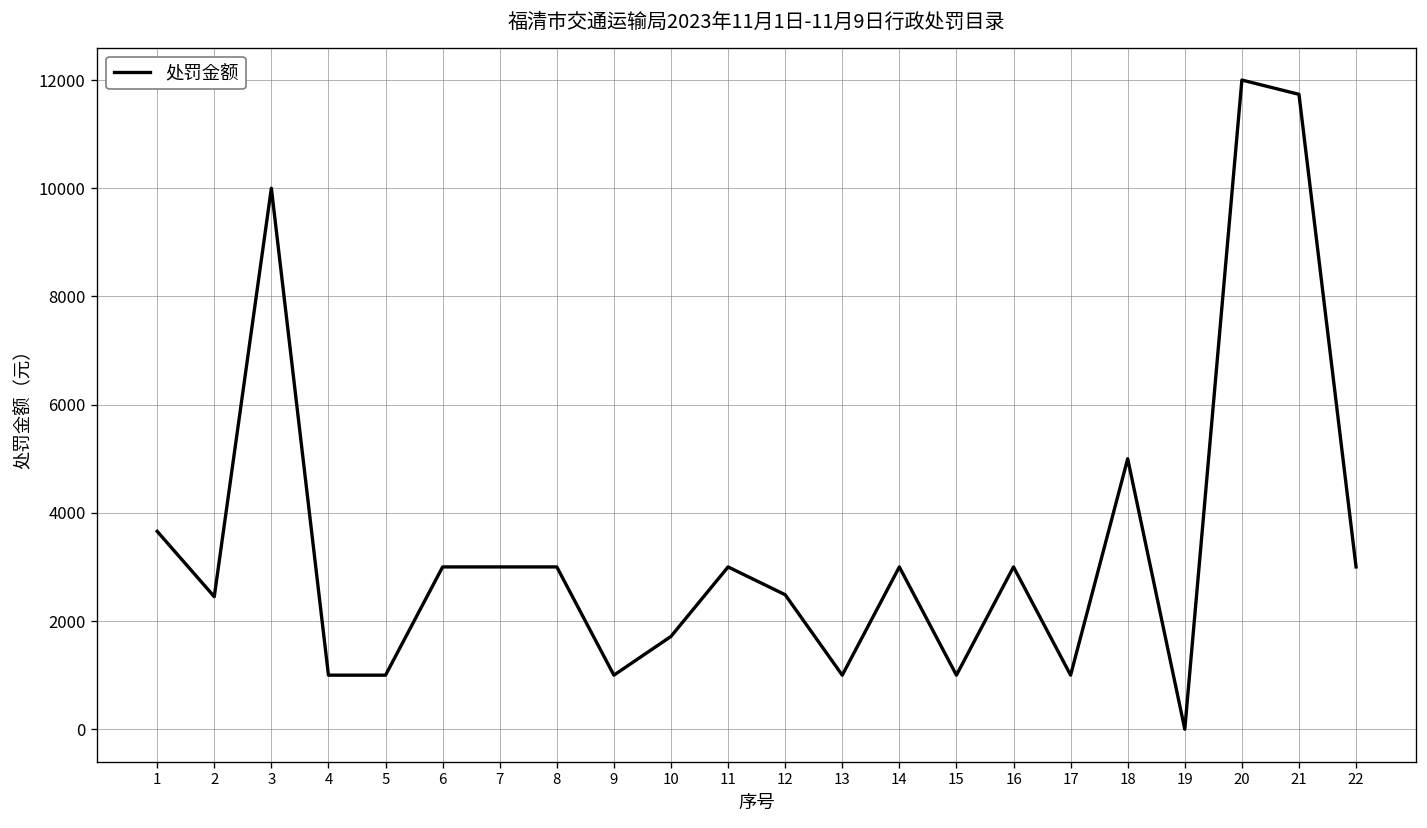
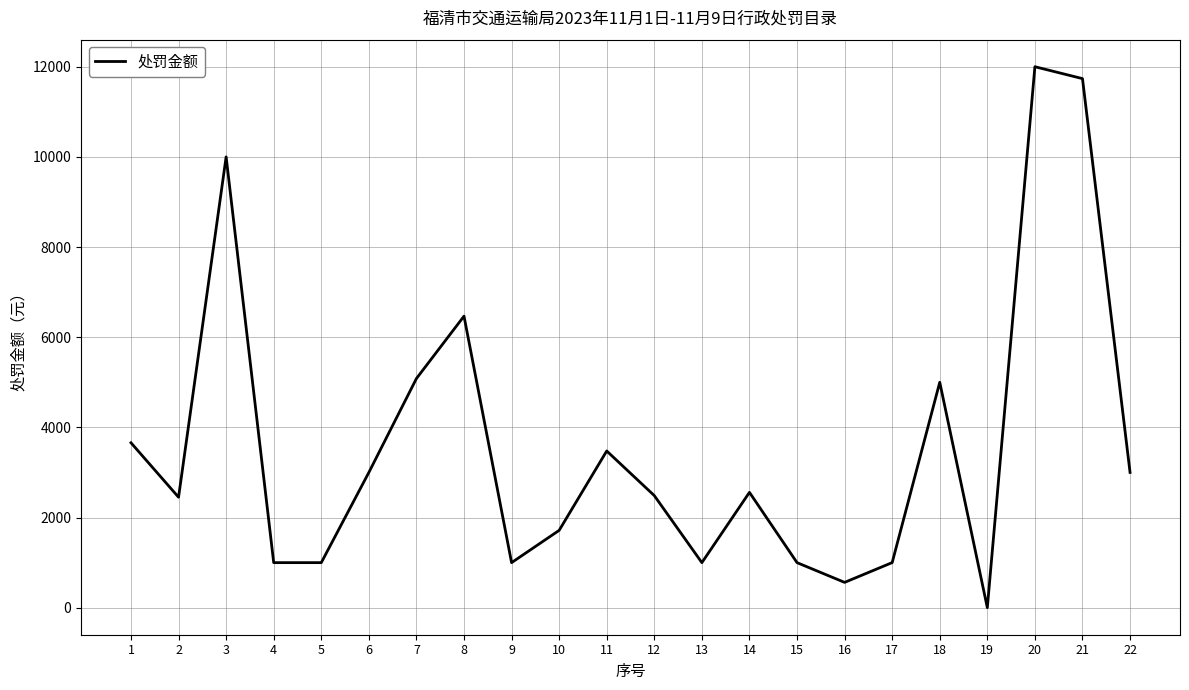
  {
    "1": 3700,
    "2": 2500,
    "3": 10000,
    "4": 1000,
    "5": 1000,
    "6": 3000,
-   "7": 3000,
-   "8": 3000,
+   "7": 5100,
+   "8": 6500,
    "9": 1000,
    "10": 1700,
-   "11": 3000,
+   "11": 3500,
    "12": 2500,
    "13": 1000,
-   "14": 3000,
+   "14": 2600,
    "15": 1000,
-   "16": 3000,
+   "16": 600,
    "17": 1000,
    "18": 5000,
    "19": 0,
    "20": 12000,
    "21": 11700,
    "22": 3000
  }
